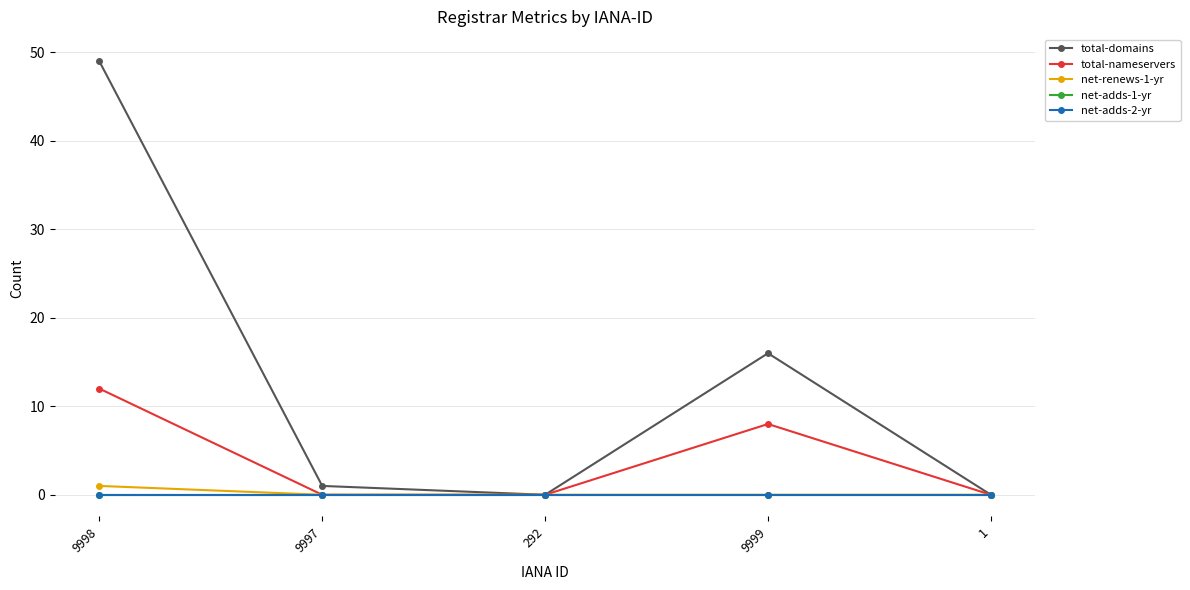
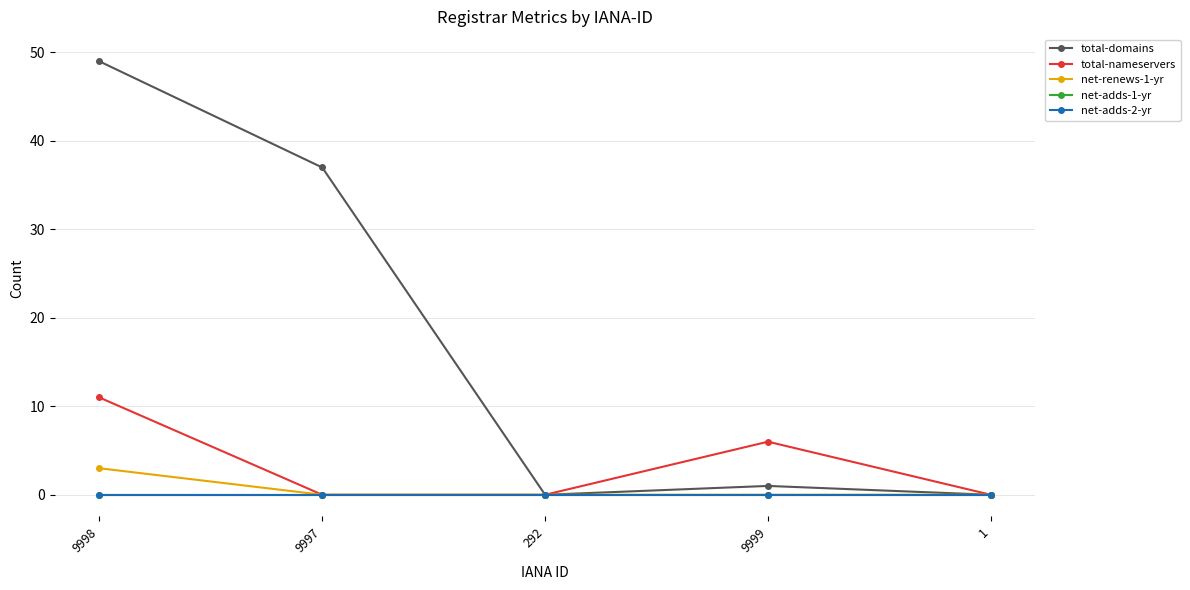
  {
    "total-domains": {
      "9998": 49,
-     "9997": 1,
-     "9999": 16
+     "9997": 37,
+     "9999": 1
    },
    "total-nameservers": {
-     "9998": 12,
-     "9999": 8
+     "9998": 11,
+     "9999": 6
    },
    "net-renews-1-yr": {
-     "9998": 1
+     "9998": 3
    },
    "net-adds-2-yr": {
      "9998": 0
    }
  }
